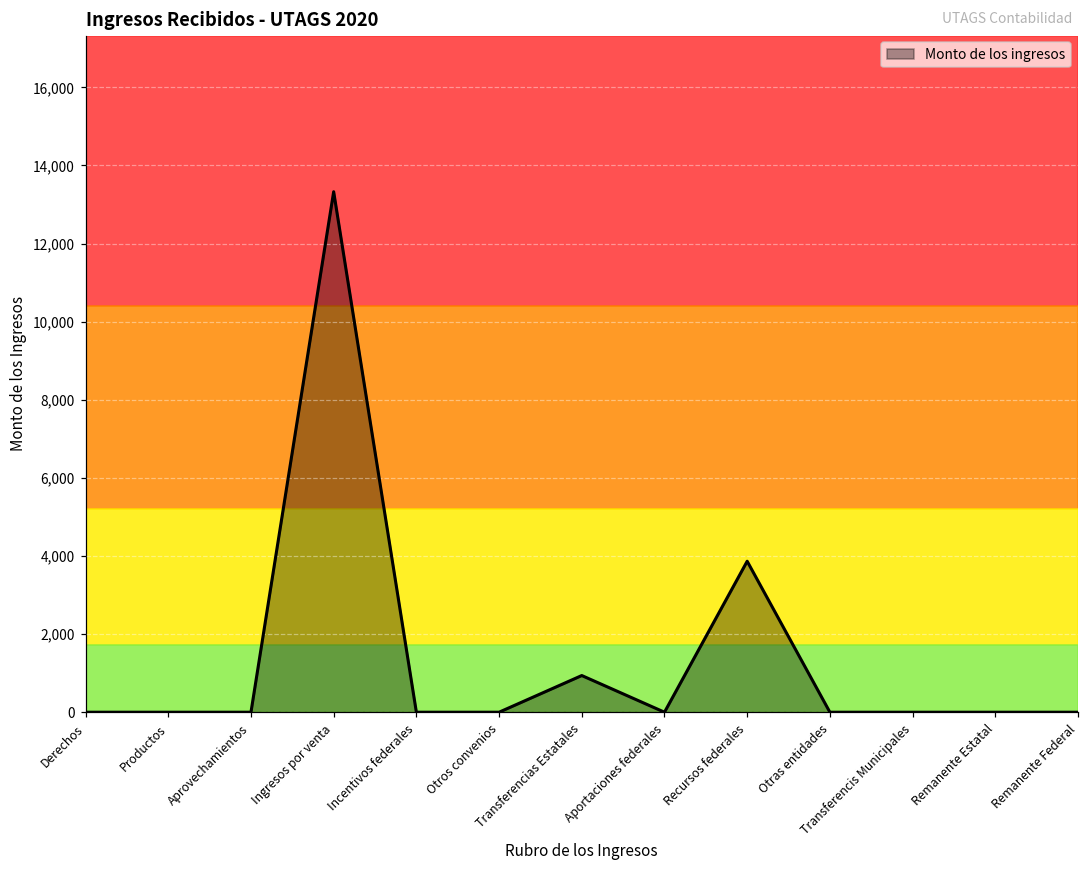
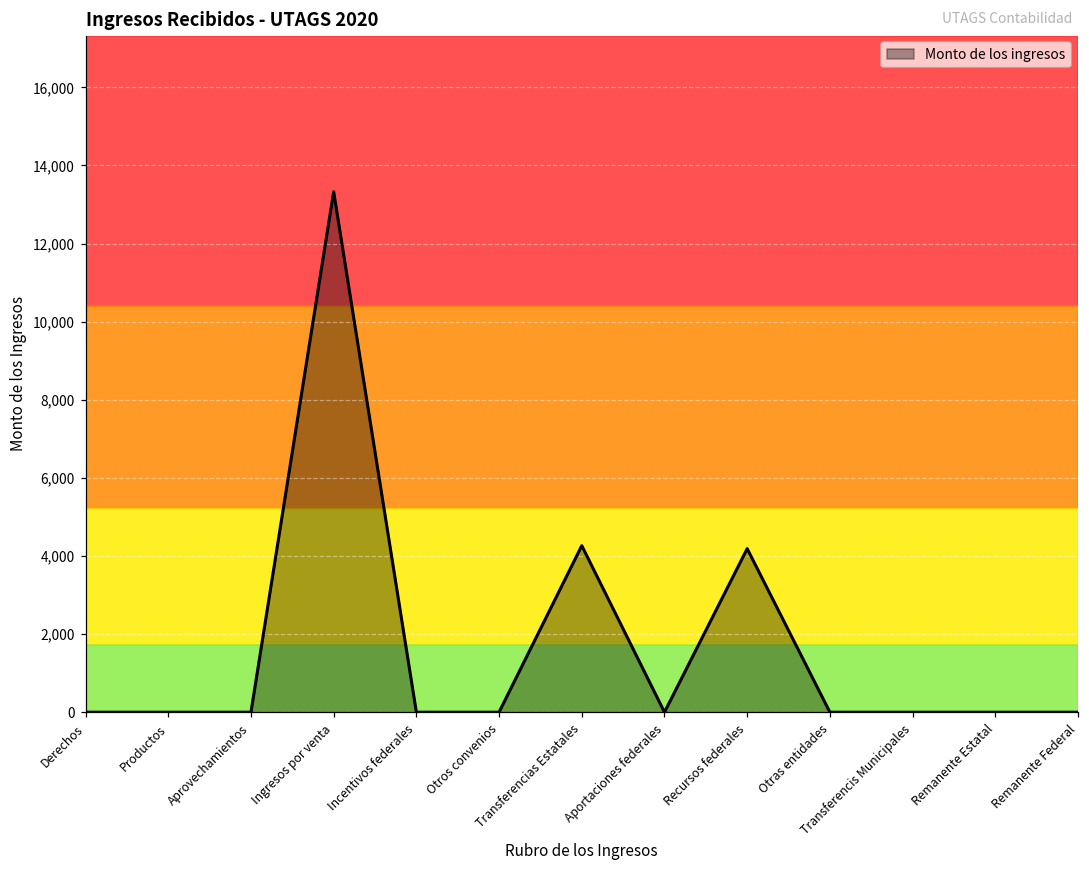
  {
    "Derechos": "0",
    "Productos": "0",
    "Aprovechamientos": "0",
    "Ingresos por venta": "13,300",
    "Incentivos federales": "0",
    "Otros convenios": "0",
-   "Transferencias Estatales": "900",
+   "Transferencias Estatales": "4,300",
    "Aportaciones federales": "0",
-   "Recursos federales": "3,900",
+   "Recursos federales": "4,200",
    "Otras entidades": "0",
    "Transferencis Municipales": "0",
    "Remanente Estatal": "0",
    "Remanente Federal": "0"
  }
